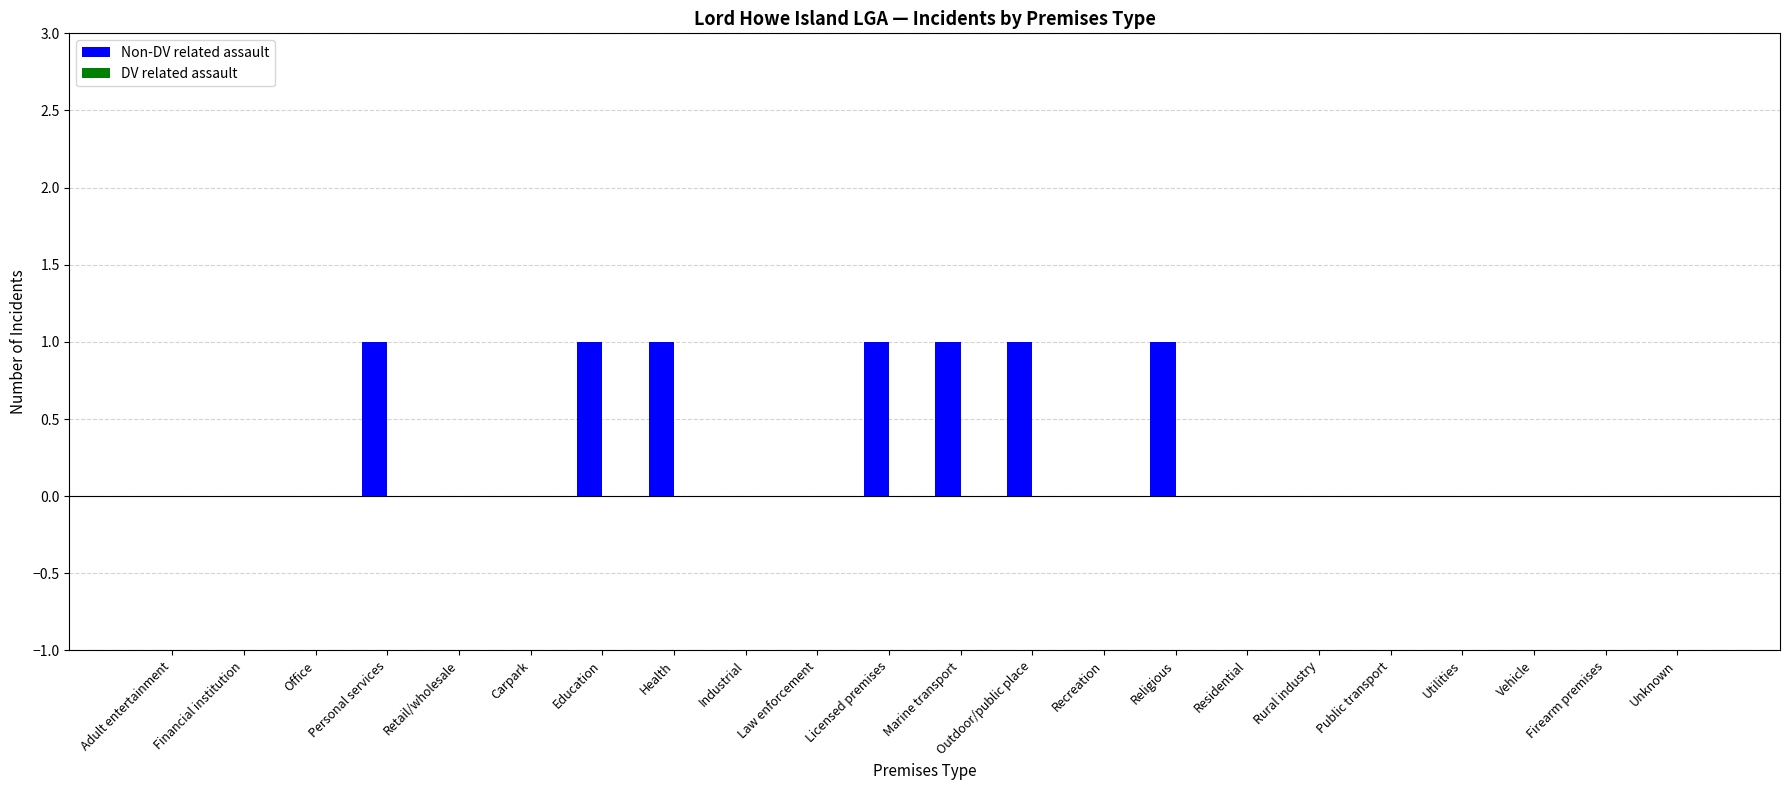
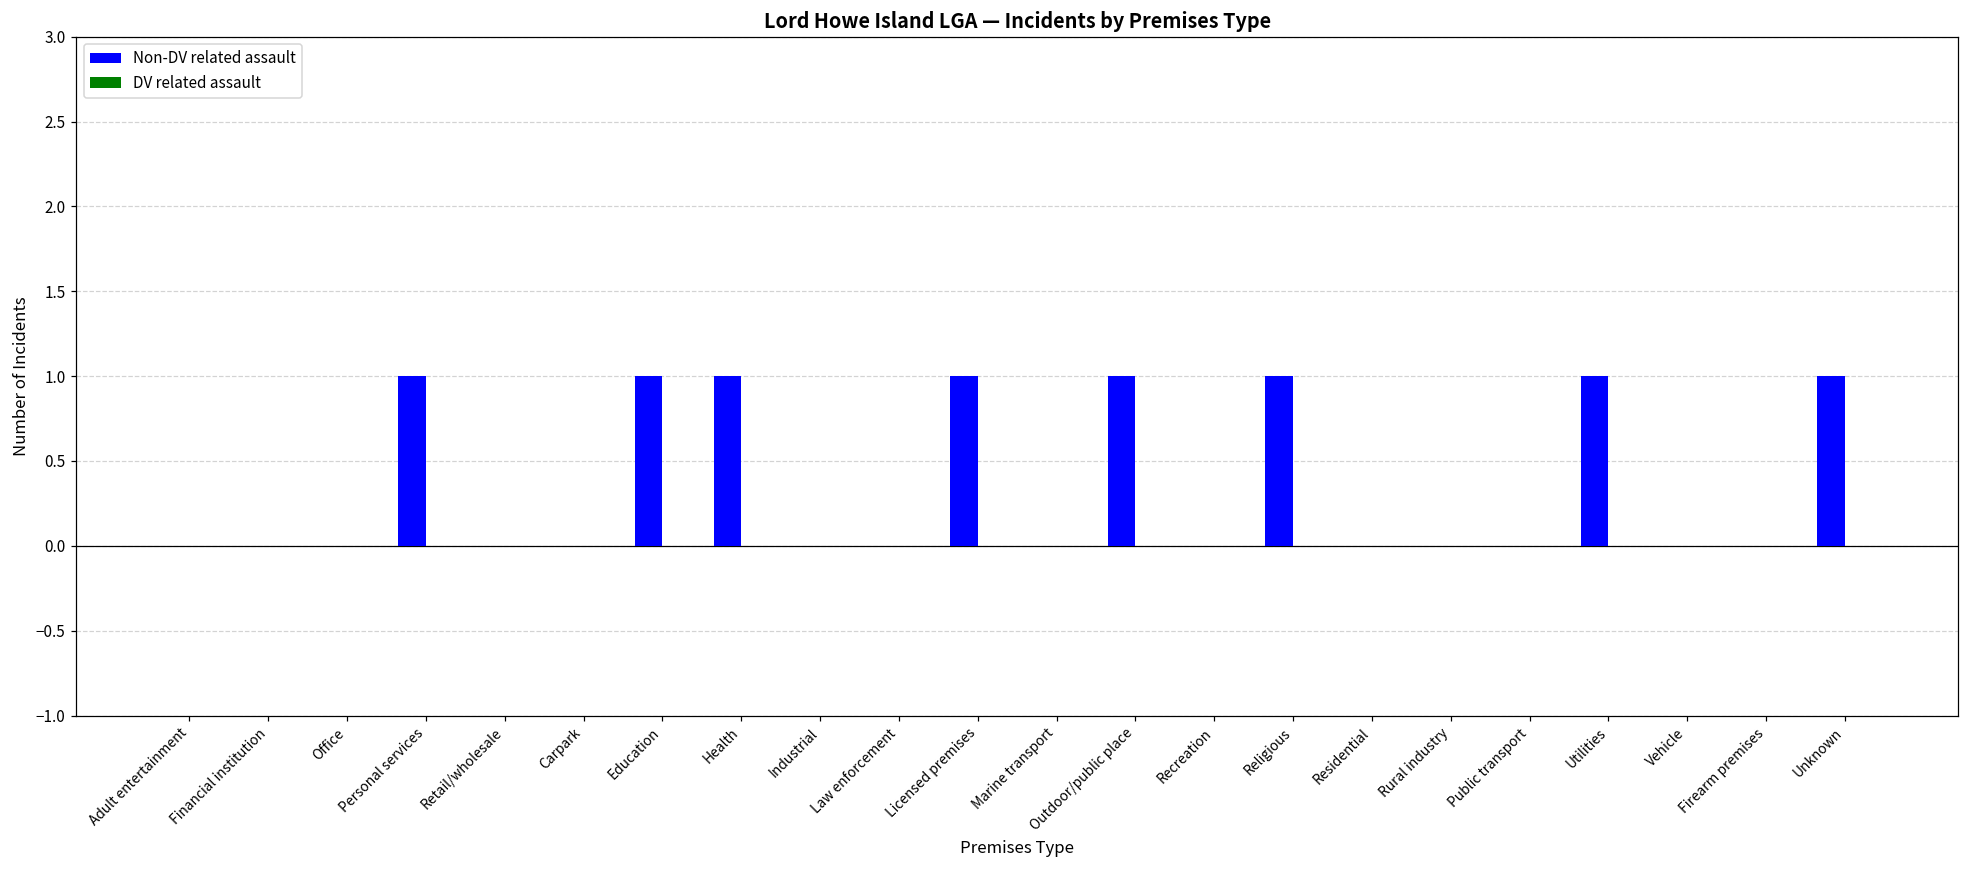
  {
    "Non-DV related assault": {
      "Adult entertainment": 0,
      "Financial institution": 0,
      "Office": 0,
      "Personal services": 1,
      "Retail/wholesale": 0,
      "Carpark": 0,
      "Education": 1,
      "Health": 1,
      "Industrial": 0,
      "Law enforcement": 0,
      "Licensed premises": 1,
-     "Marine transport": 1,
+     "Marine transport": 0,
      "Outdoor/public place": 1,
      "Recreation": 0,
      "Religious": 1,
      "Residential": 0,
      "Rural industry": 0,
      "Public transport": 0,
-     "Utilities": 0,
+     "Utilities": 1,
      "Vehicle": 0,
      "Firearm premises": 0,
-     "Unknown": 0
+     "Unknown": 1
    },
    "DV related assault": {
      "Adult entertainment": 0,
      "Financial institution": 0,
      "Office": 0,
      "Personal services": 0,
      "Retail/wholesale": 0,
      "Carpark": 0,
      "Education": 0,
      "Health": 0,
      "Industrial": 0,
      "Law enforcement": 0,
      "Licensed premises": 0,
      "Marine transport": 0,
      "Outdoor/public place": 0,
      "Recreation": 0,
      "Religious": 0,
      "Residential": 0,
      "Rural industry": 0,
      "Public transport": 0,
      "Utilities": 0,
      "Vehicle": 0,
      "Firearm premises": 0,
      "Unknown": 0
    }
  }
